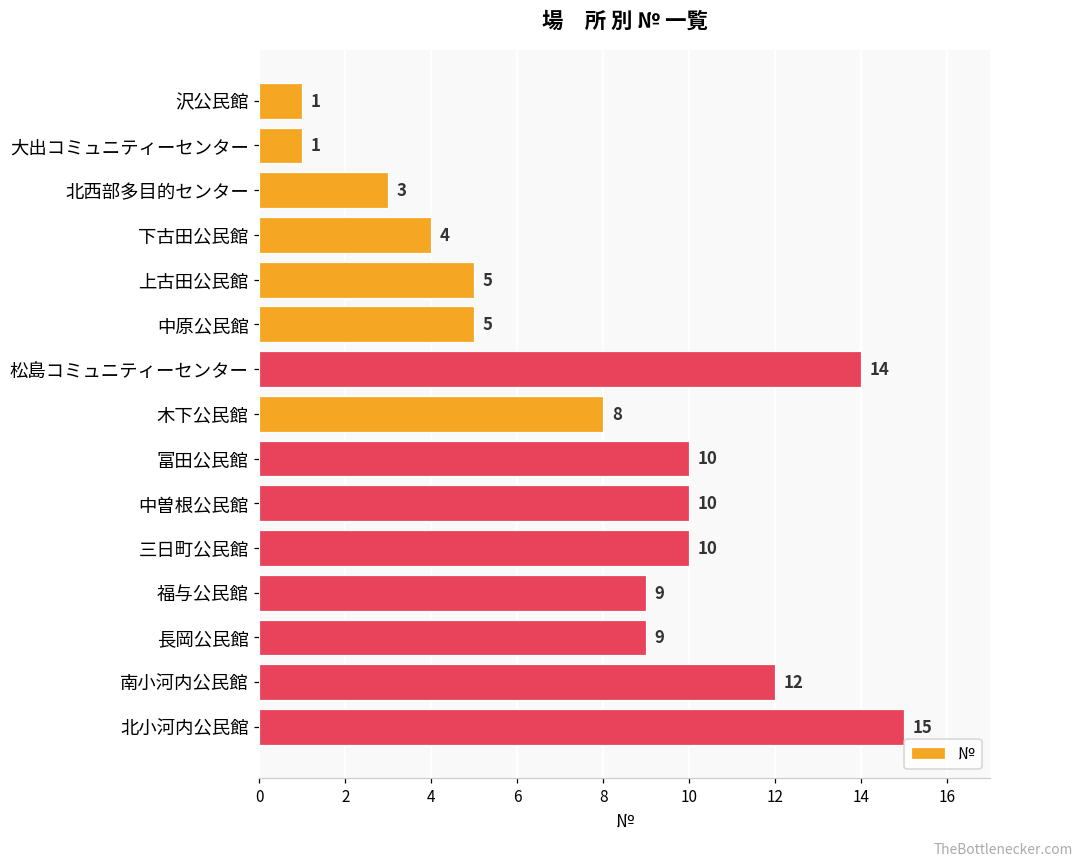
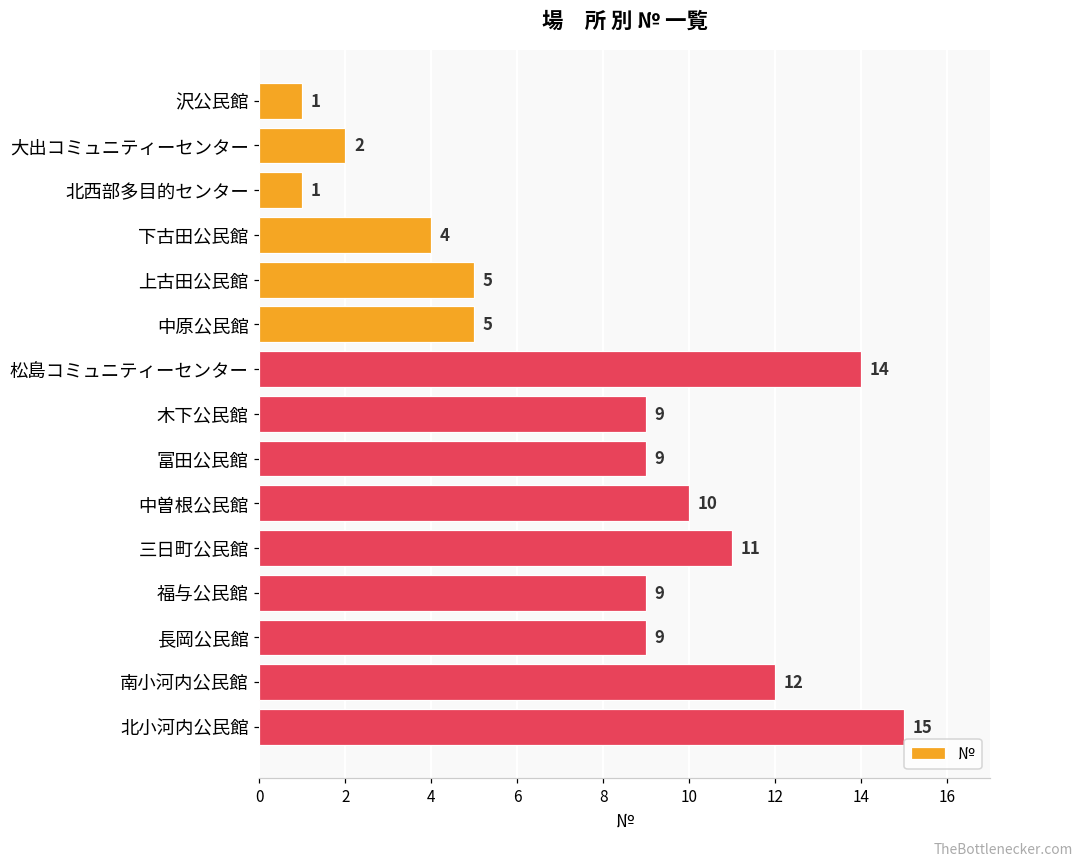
  {
    "沢公民館": 1,
-   "大出コミュニティーセンター": 1,
-   "北西部多目的センター": 3,
+   "大出コミュニティーセンター": 2,
+   "北西部多目的センター": 1,
    "下古田公民館": 4,
    "上古田公民館": 5,
    "中原公民館": 5,
    "松島コミュニティーセンター": 14,
-   "木下公民館": 8,
-   "富田公民館": 10,
+   "木下公民館": 9,
+   "富田公民館": 9,
    "中曽根公民館": 10,
-   "三日町公民館": 10,
+   "三日町公民館": 11,
    "福与公民館": 9,
    "長岡公民館": 9,
    "南小河内公民館": 12,
    "北小河内公民館": 15
  }
